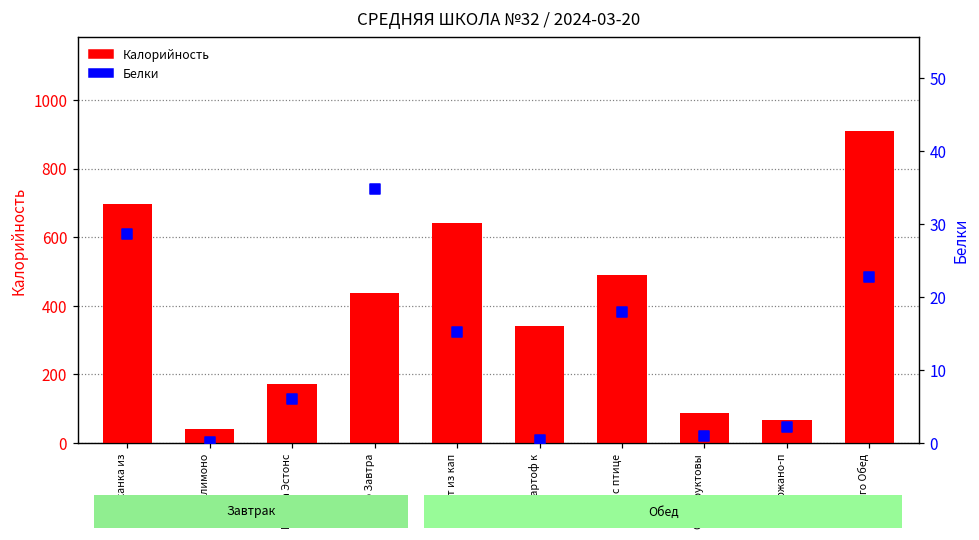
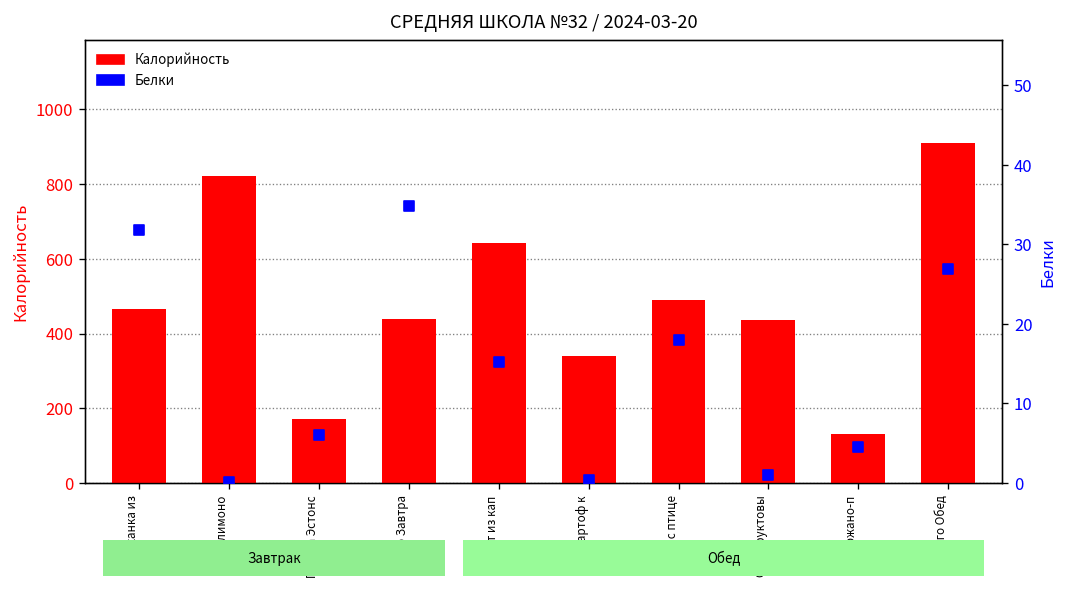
  {
    "Калорийность": {
-     "Запеканка из": 700,
-     "Чай с лимоно": 40,
+     "Запеканка из": 470,
+     "Чай с лимоно": 820,
      "Пышка Эстонс": 170,
      "Итого Завтра": 440,
      "Салат из кап": 640,
      "Суп картоф к": 340,
      "Плов с птице": 490,
-     "Сок фруктовы": 90,
-     "Хлеб ржано-п": 70,
+     "Сок фруктовы": 440,
+     "Хлеб ржано-п": 130,
      "Итого Обед": 910
    },
    "Белки": {
-     "Запеканка из": 29,
-     "Хлеб ржано-п": 2,
-     "Итого Обед": 23
+     "Запеканка из": 32,
+     "Хлеб ржано-п": 5,
+     "Итого Обед": 27
    }
  }
